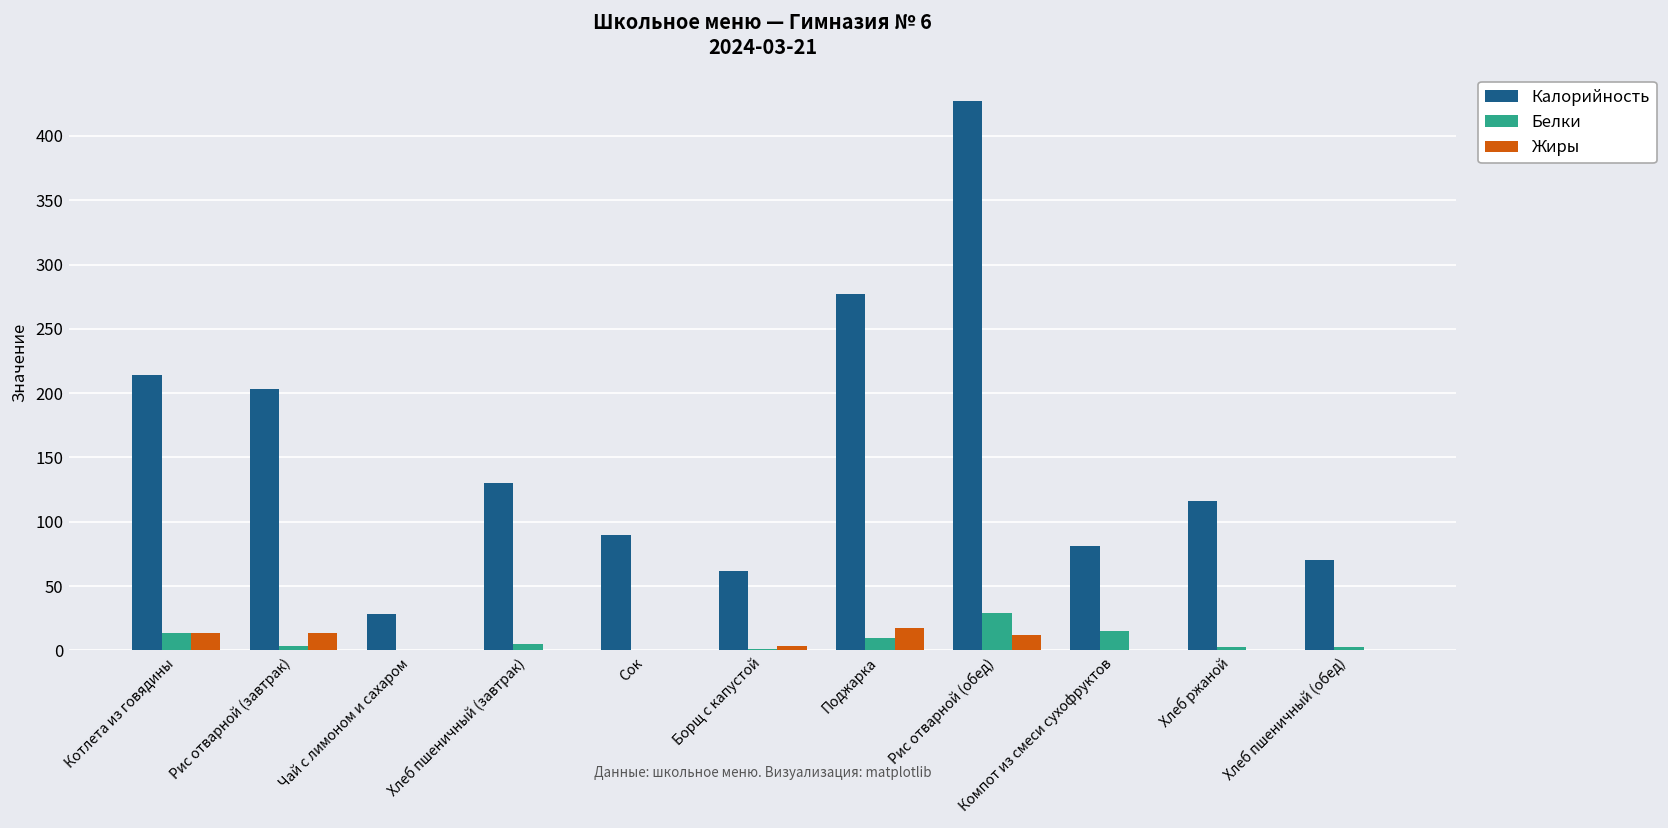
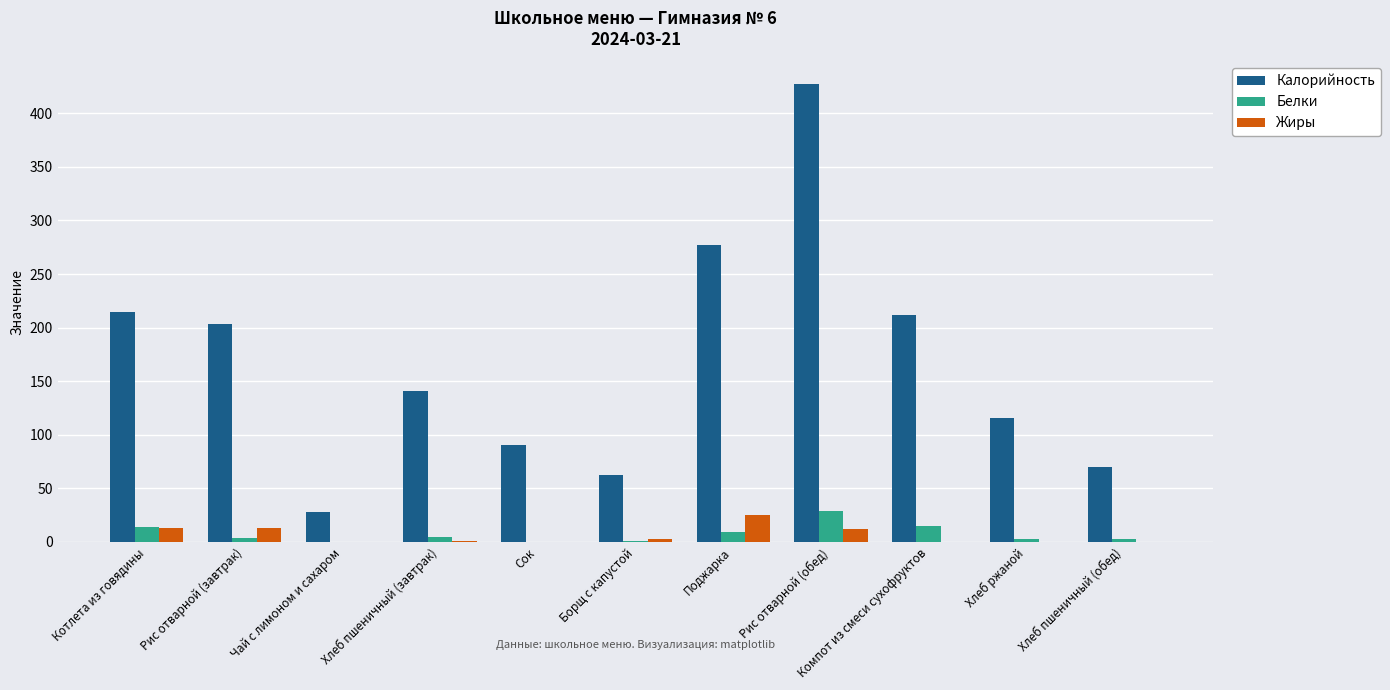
  {
    "Калорийность": {
      "Котлета из говядины": 214,
      "Рис отварной (завтрак)": 204,
      "Чай с лимоном и сахаром": 28,
-     "Хлеб пшеничный (завтрак)": 130,
+     "Хлеб пшеничный (завтрак)": 141,
      "Сок": 90,
      "Борщ с капустой": 62,
      "Поджарка": 277,
      "Рис отварной (обед)": 427,
-     "Компот из смеси сухофруктов": 81,
+     "Компот из смеси сухофруктов": 212,
      "Хлеб ржаной": 116,
      "Хлеб пшеничный (обед)": 70
    },
    "Белки": {
      "Котлета из говядины": 14,
      "Рис отварной (завтрак)": 4,
      "Хлеб пшеничный (завтрак)": 5,
      "Сок": 0,
      "Поджарка": 10,
      "Рис отварной (обед)": 29,
      "Компот из смеси сухофруктов": 15,
      "Хлеб ржаной": 3
    },
    "Жиры": {
      "Котлета из говядины": 13,
      "Рис отварной (завтрак)": 13,
      "Чай с лимоном и сахаром": 0,
      "Сок": 0,
      "Борщ с капустой": 3,
-     "Поджарка": 17,
+     "Поджарка": 25,
      "Рис отварной (обед)": 12,
      "Компот из смеси сухофруктов": 0
    }
  }
